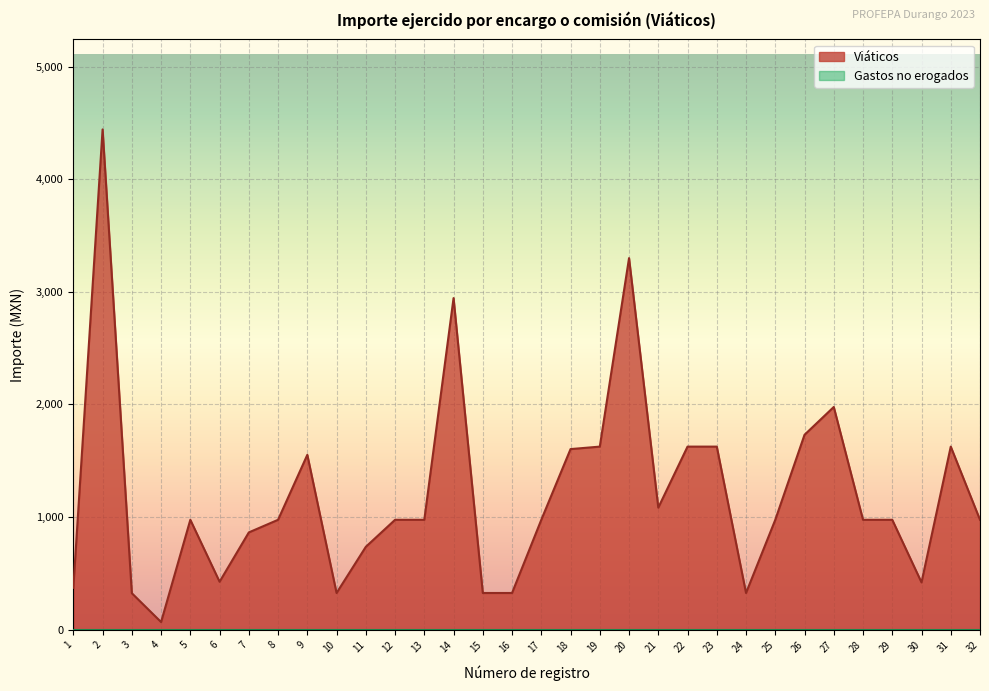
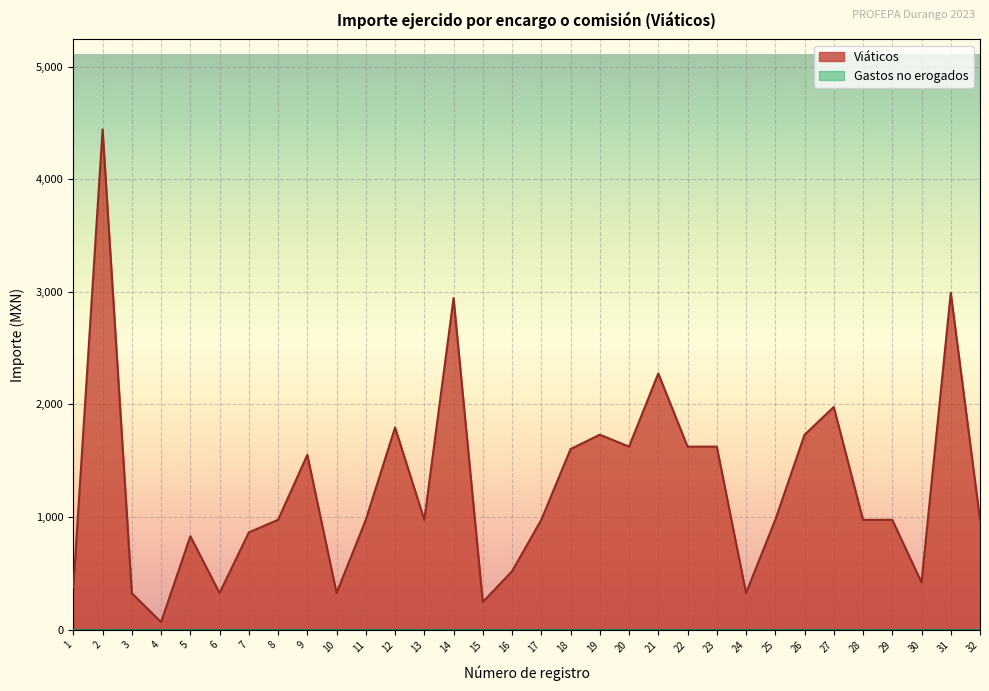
  {
    "Viáticos": {
      "1": "370",
      "2": "4,440",
      "3": "320",
      "4": "70",
-     "5": "980",
-     "6": "430",
+     "5": "830",
+     "6": "330",
      "7": "860",
      "8": "980",
      "9": "1,550",
      "10": "330",
-     "11": "740",
-     "12": "980",
+     "11": "980",
+     "12": "1,800",
      "13": "980",
      "14": "2,940",
-     "15": "330",
-     "16": "330",
+     "15": "250",
+     "16": "520",
      "17": "980",
      "18": "1,600",
-     "19": "1,630",
-     "20": "3,300",
-     "21": "1,080",
+     "19": "1,730",
+     "20": "1,630",
+     "21": "2,280",
      "22": "1,630",
      "23": "1,630",
      "24": "330",
      "25": "980",
      "26": "1,730",
      "27": "1,980",
      "28": "980",
      "29": "980",
      "30": "420",
-     "31": "1,630",
+     "31": "2,990",
      "32": "980"
    },
    "Gastos no erogados": {
      "1": "0",
      "2": "0",
      "3": "0",
      "4": "0",
      "5": "0",
      "6": "0",
      "7": "0",
      "8": "0",
      "9": "0",
      "10": "0",
      "11": "0",
      "12": "0",
      "13": "0",
      "14": "0",
      "15": "0",
      "16": "0",
      "17": "0",
      "18": "0",
      "19": "0",
      "20": "0",
      "21": "0",
      "22": "0",
      "23": "0",
      "24": "0",
      "25": "0",
      "26": "0",
      "27": "0",
      "28": "0",
      "29": "0",
      "30": "0",
      "31": "0",
      "32": "0"
    }
  }
